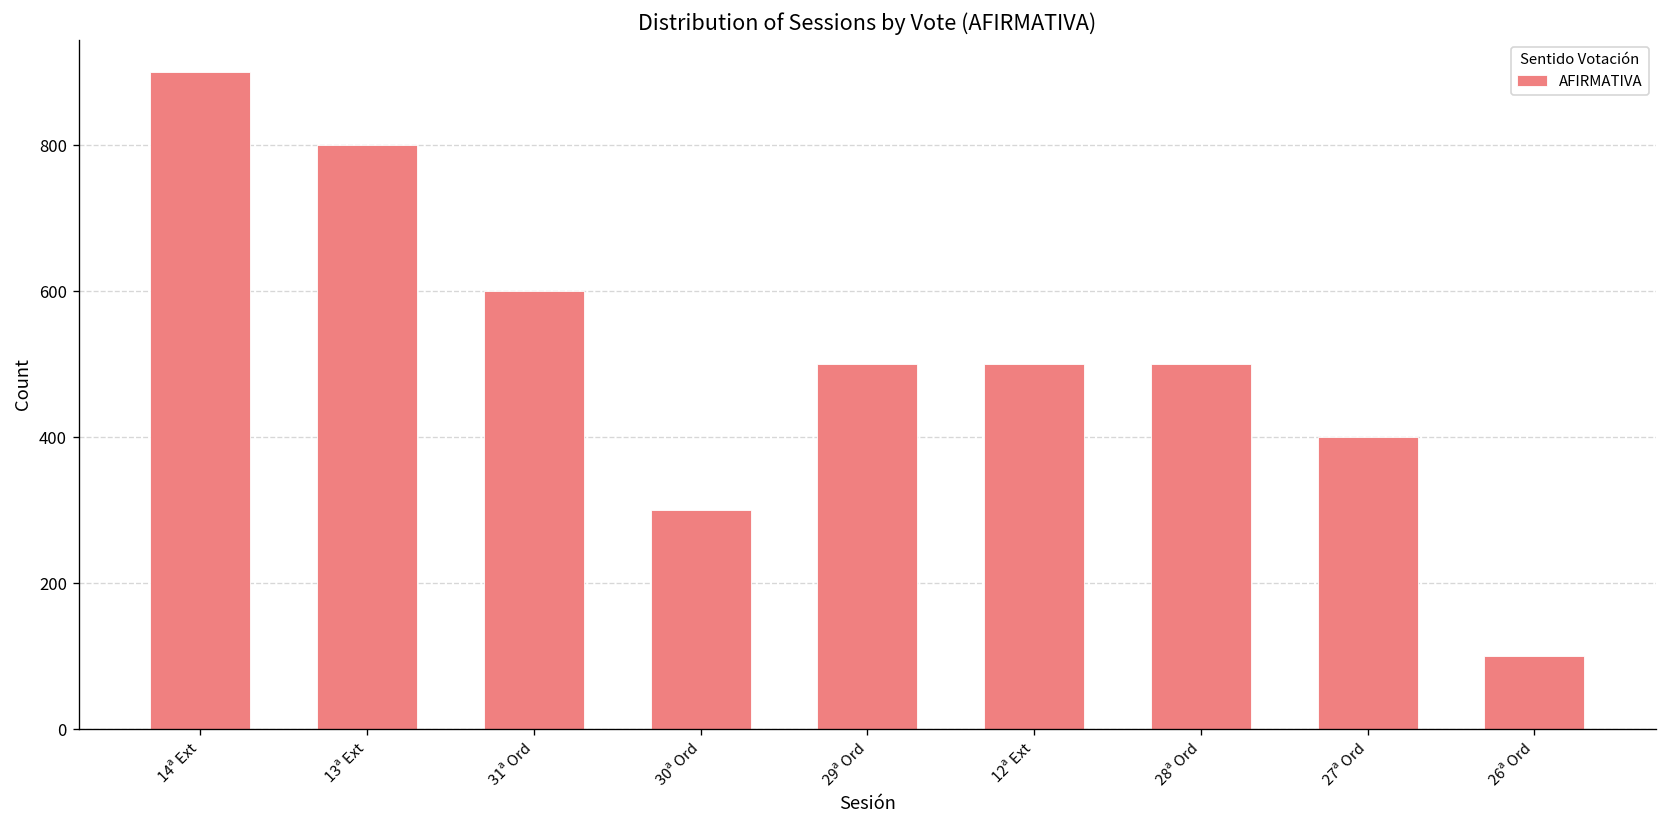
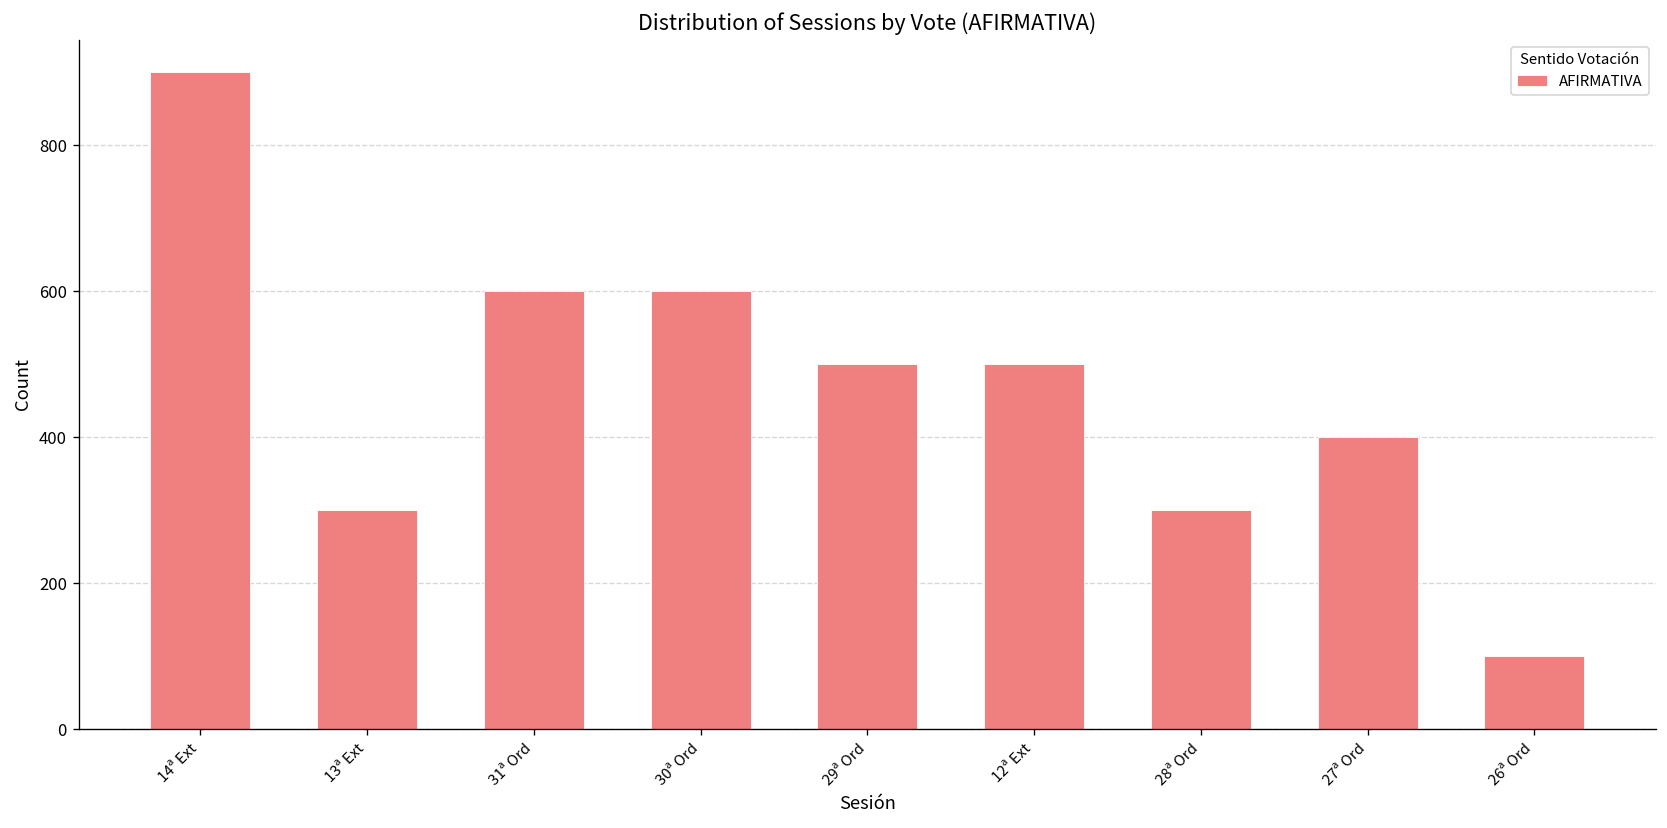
  {
    "14ª Ext": 900,
-   "13ª Ext": 800,
+   "13ª Ext": 300,
    "31ª Ord": 600,
-   "30ª Ord": 300,
+   "30ª Ord": 600,
    "29ª Ord": 500,
    "12ª Ext": 500,
-   "28ª Ord": 500,
+   "28ª Ord": 300,
    "27ª Ord": 400,
    "26ª Ord": 100
  }
